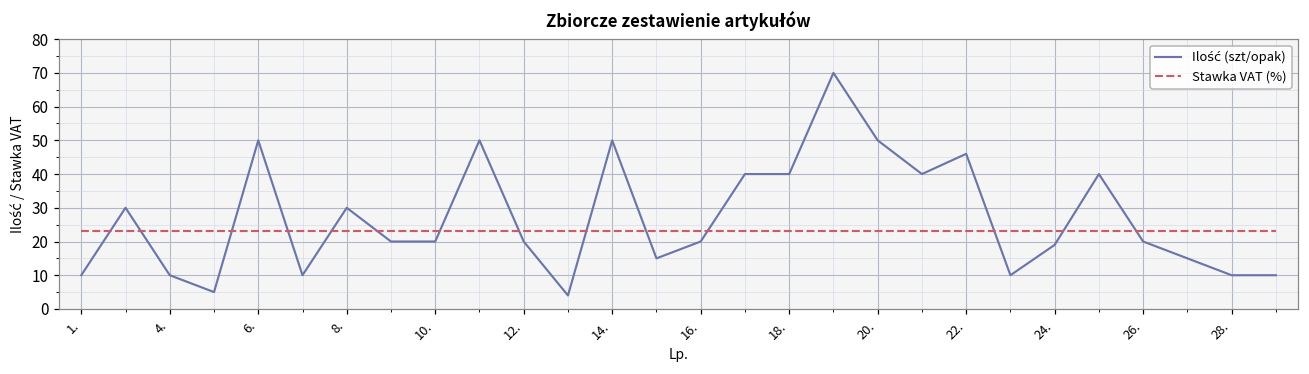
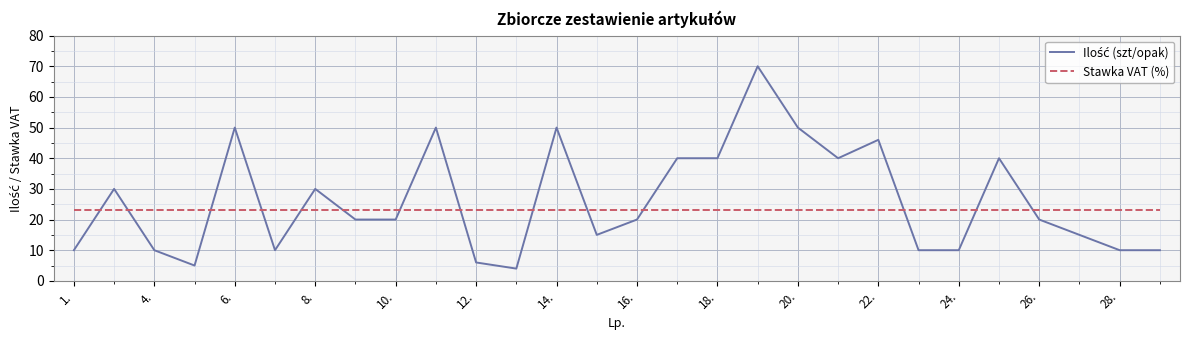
  {
    "Ilość (szt/opak)": {
      "1.": 10,
      "4.": 10,
      "6.": 50,
      "8.": 30,
      "10.": 20,
-     "12.": 20,
+     "12.": 6,
      "14.": 50,
      "16.": 20,
      "18.": 40,
      "20.": 50,
      "22.": 46,
-     "24.": 19,
+     "24.": 10,
      "26.": 20,
      "28.": 10
    },
    "Stawka VAT (%)": {
      "1.": 23,
      "4.": 23,
      "6.": 23,
      "8.": 23,
      "10.": 23,
      "12.": 23,
      "14.": 23,
      "16.": 23,
      "18.": 23,
      "20.": 23,
      "22.": 23,
      "24.": 23,
      "26.": 23,
      "28.": 23
    }
  }
